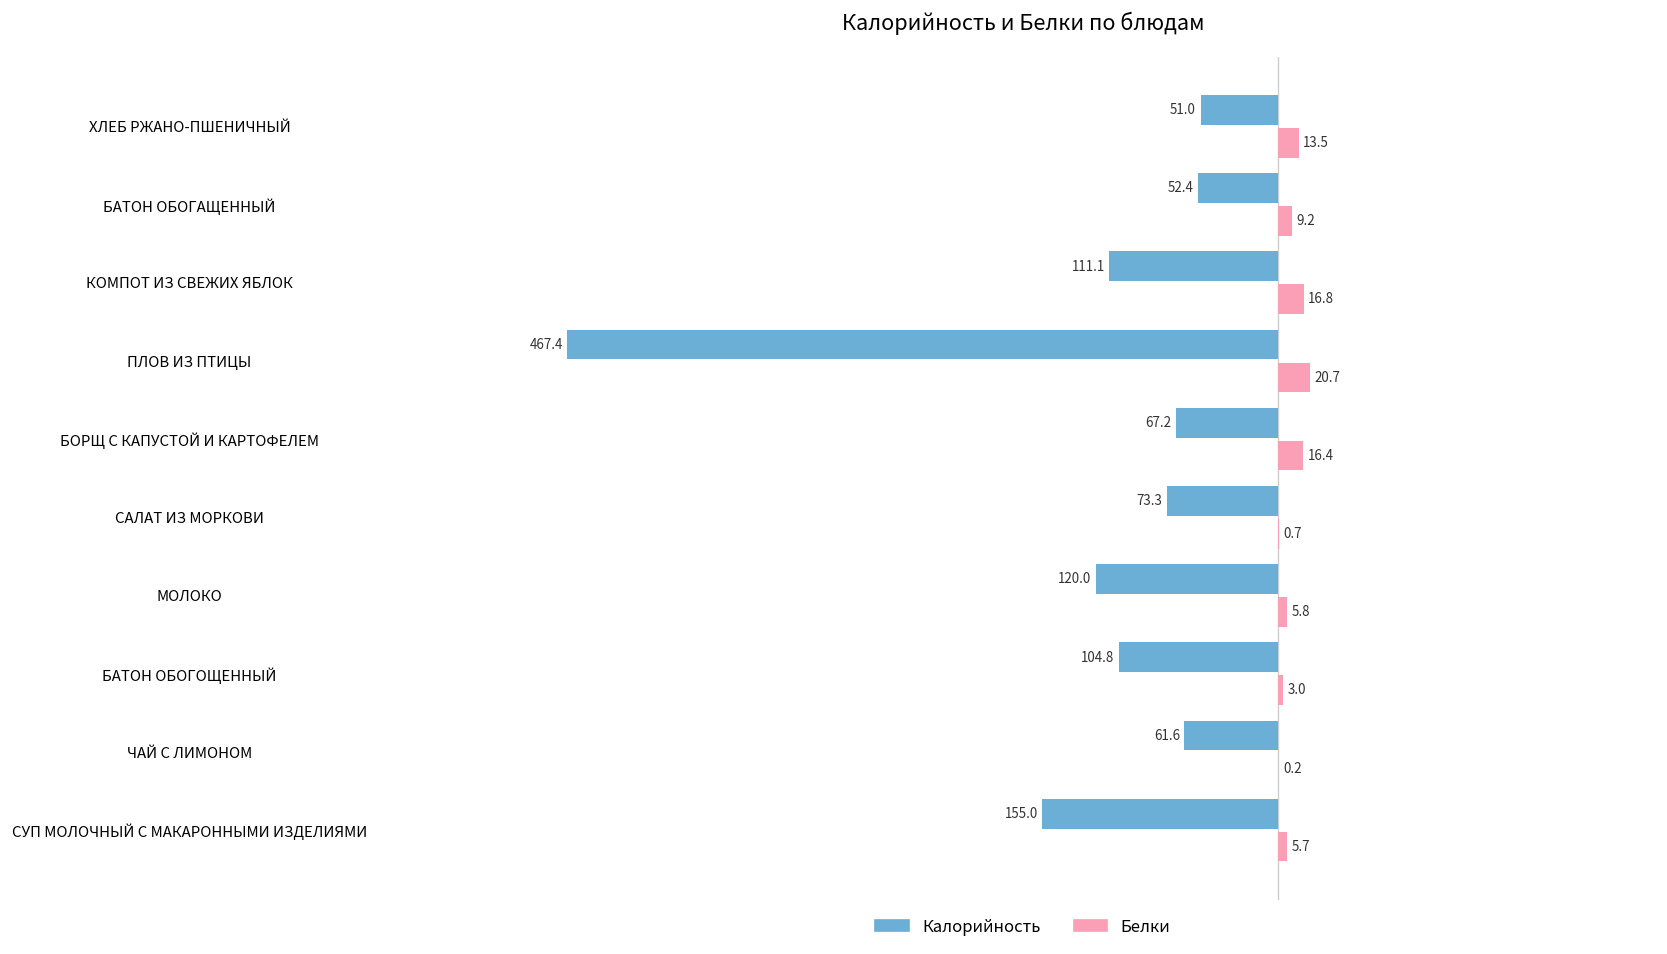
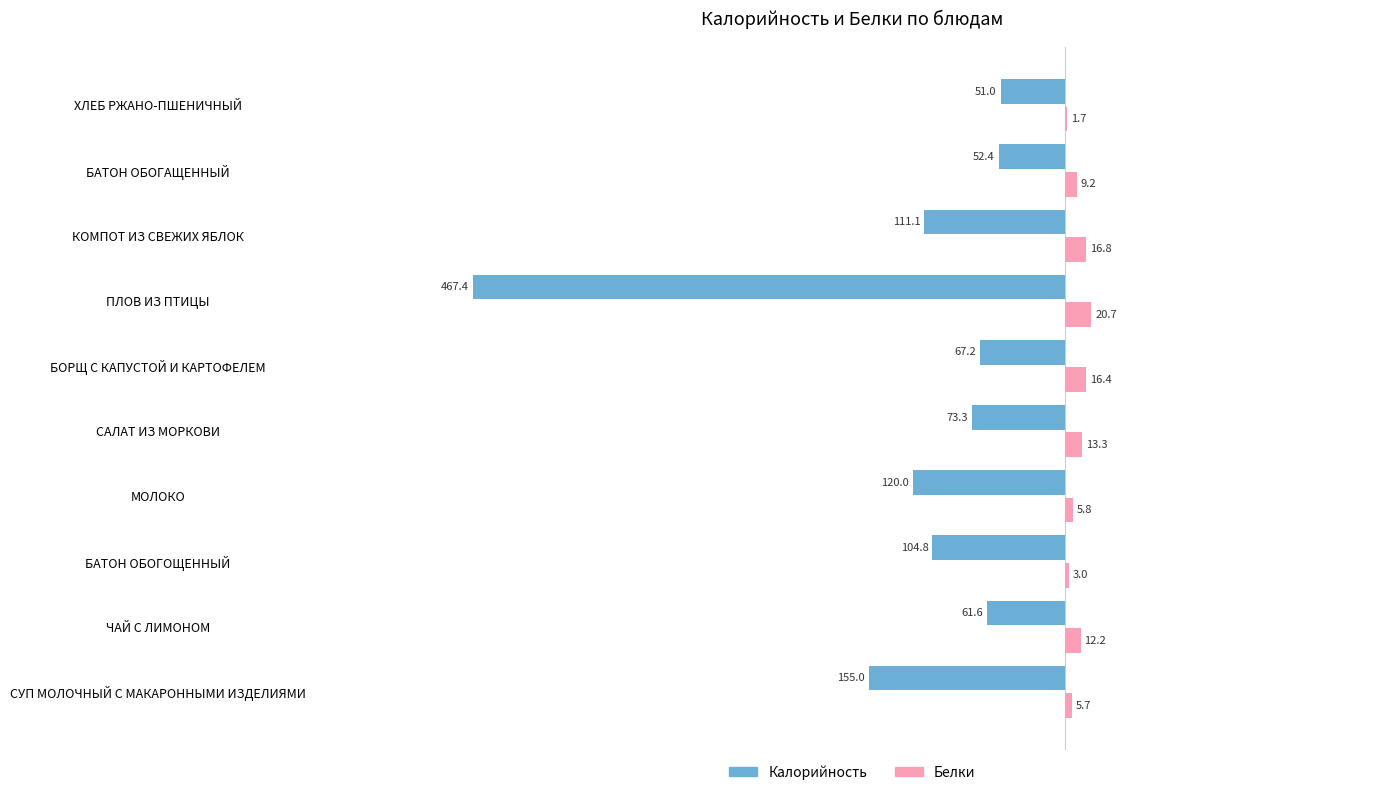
  {
    "Белки": {
-     "ХЛЕБ РЖАНО-ПШЕНИЧНЫЙ": 13.5,
+     "ХЛЕБ РЖАНО-ПШЕНИЧНЫЙ": 1.7,
      "БАТОН ОБОГАЩЕННЫЙ": 9.2,
      "КОМПОТ ИЗ СВЕЖИХ ЯБЛОК": 16.8,
      "ПЛОВ ИЗ ПТИЦЫ": 20.7,
      "БОРЩ С КАПУСТОЙ И КАРТОФЕЛЕМ": 16.4,
-     "САЛАТ ИЗ МОРКОВИ": 0.7,
+     "САЛАТ ИЗ МОРКОВИ": 13.3,
      "МОЛОКО": 5.8,
      "БАТОН ОБОГОЩЕННЫЙ": 3.0,
-     "ЧАЙ С ЛИМОНОМ": 0.2,
+     "ЧАЙ С ЛИМОНОМ": 12.2,
      "СУП МОЛОЧНЫЙ С МАКАРОННЫМИ ИЗДЕЛИЯМИ": 5.7
    }
  }
